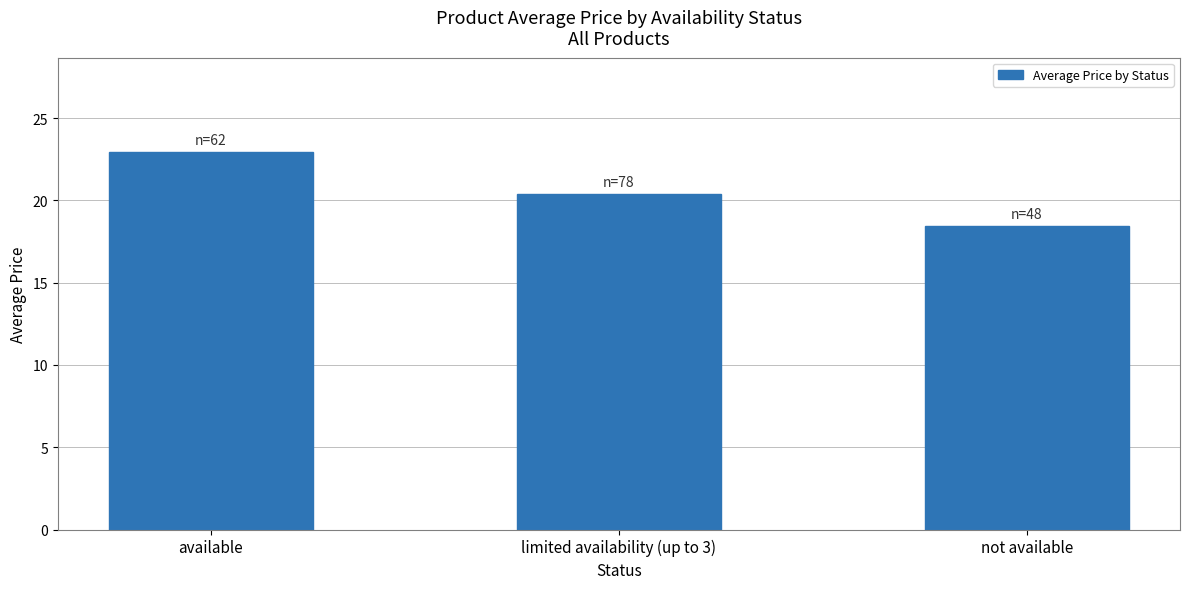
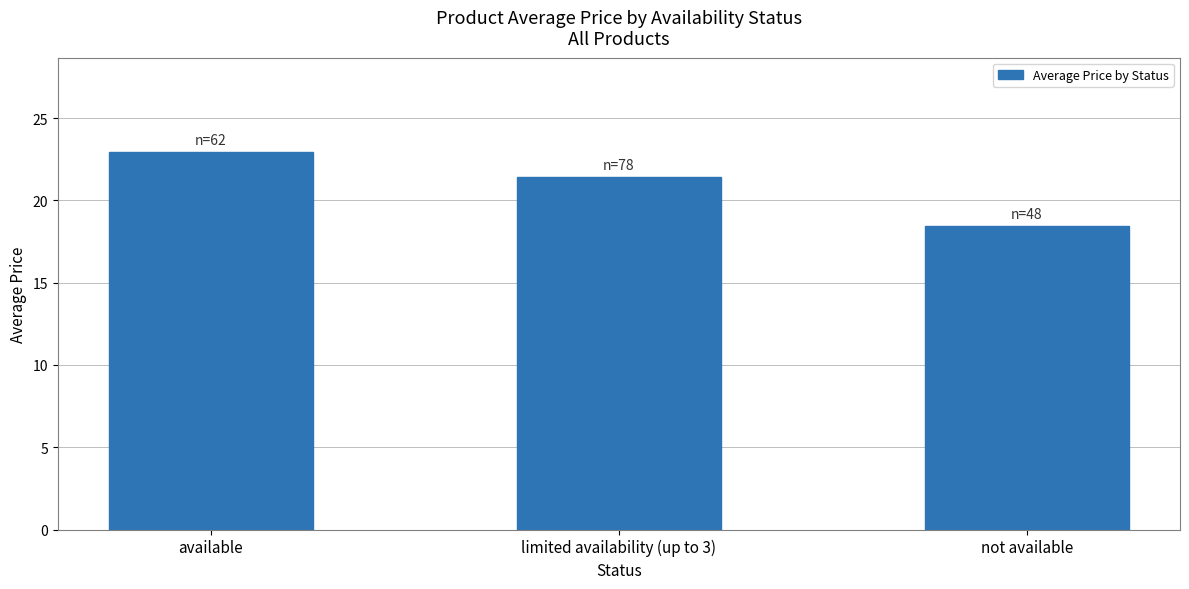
  {
-   "limited availability (up to 3)": 20.4
+   "limited availability (up to 3)": 21.5
  }
